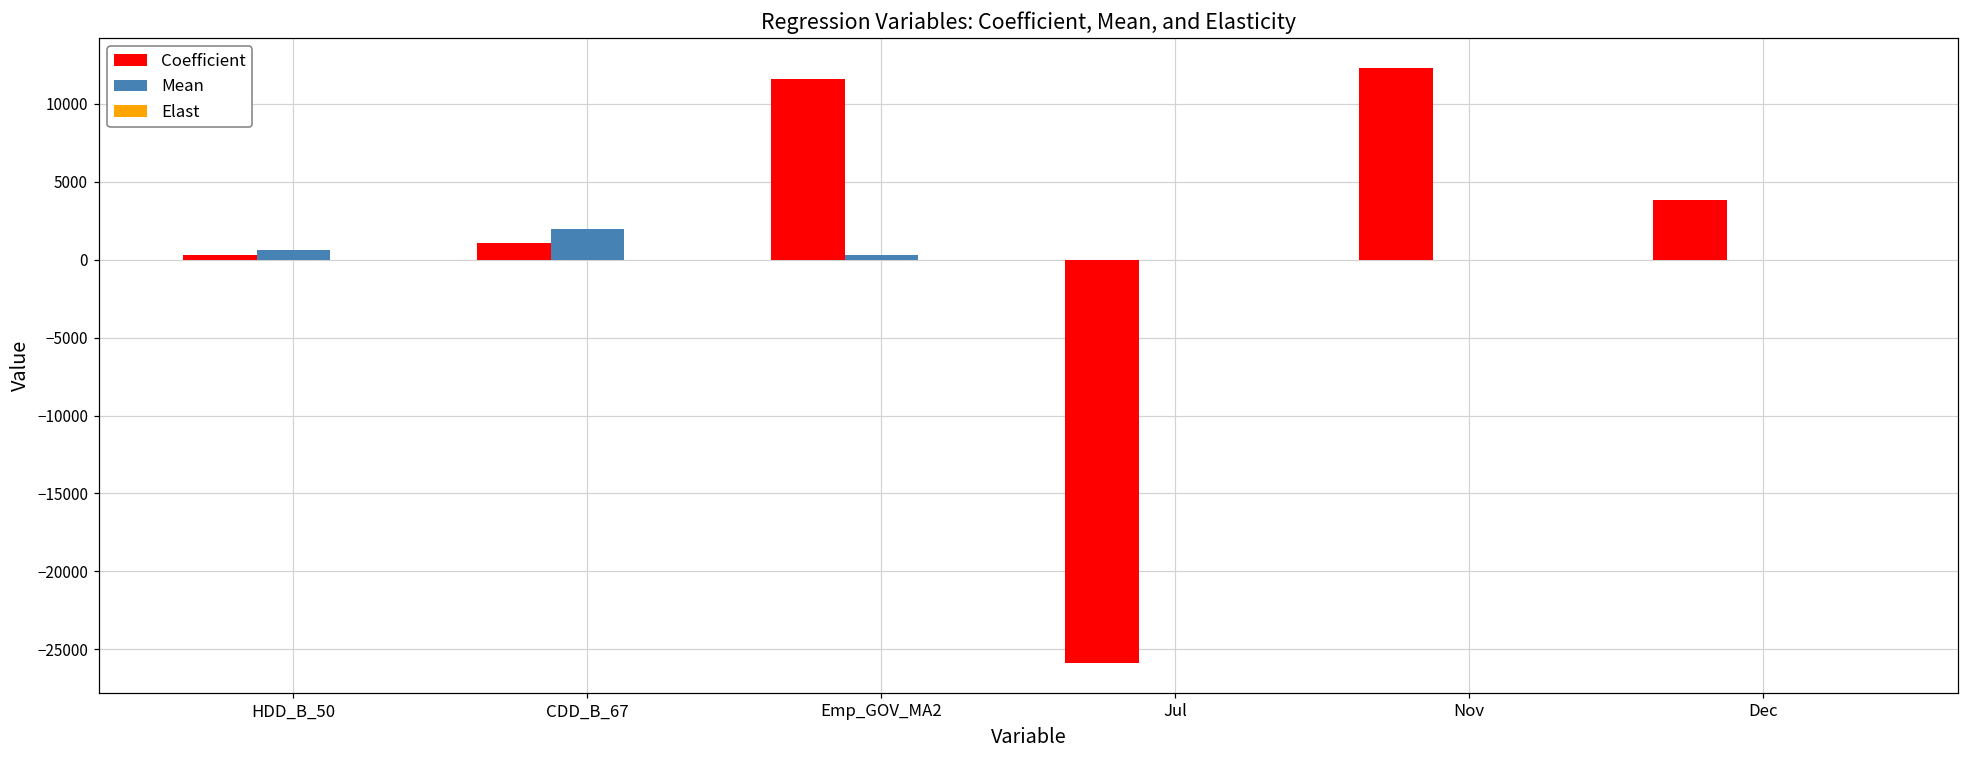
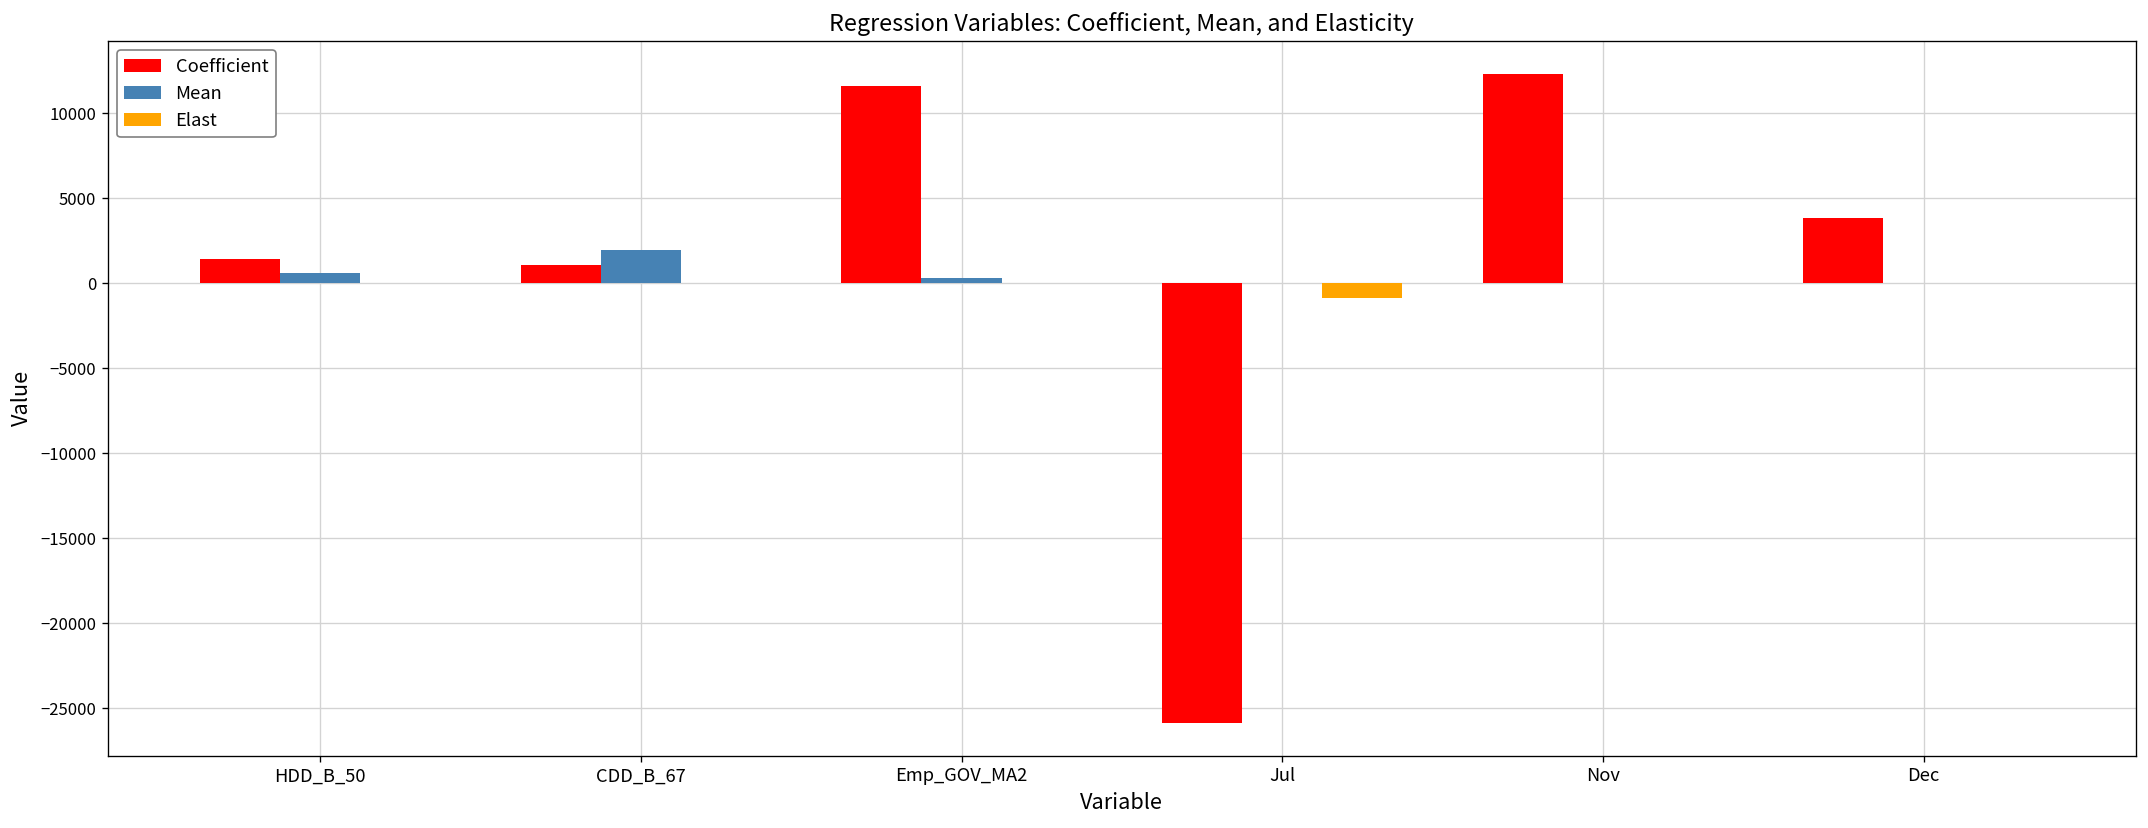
  {
    "Coefficient": {
-     "HDD_B_50": 300,
+     "HDD_B_50": 1500,
      "CDD_B_67": 1100,
      "Emp_GOV_MA2": 11600,
      "Jul": -25900,
      "Nov": 12300,
      "Dec": 3800
    },
    "Mean": {
      "HDD_B_50": 600,
      "CDD_B_67": 2000,
      "Emp_GOV_MA2": 300
    },
    "Elast": {
-     "Jul": 0
+     "Jul": -900
    }
  }
